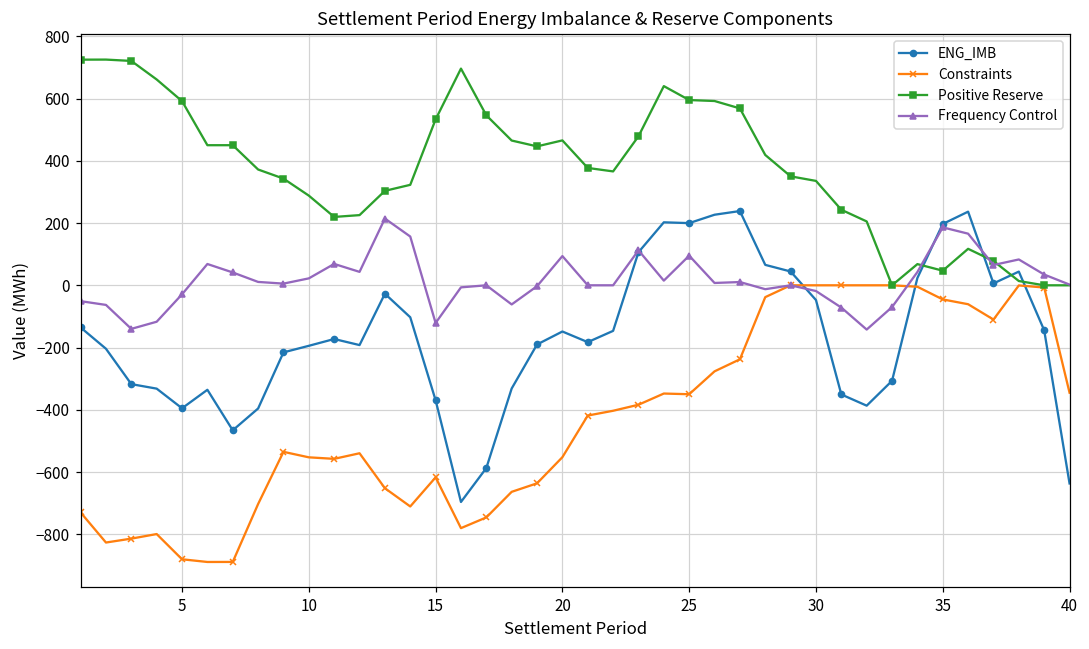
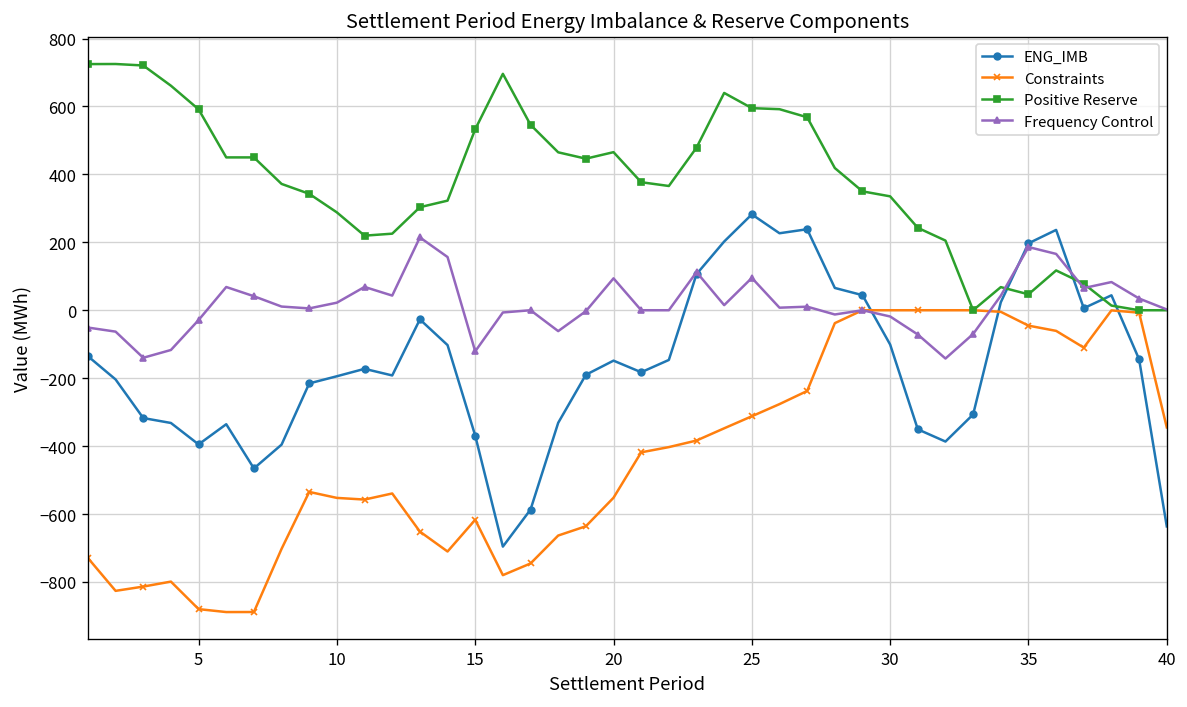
  {
    "ENG_IMB": {
      "5": -400,
      "10": -190,
      "15": -370,
      "20": -150,
-     "25": 200,
-     "30": -50,
+     "25": 280,
+     "30": -100,
      "35": 200,
      "40": -640
    },
    "Constraints": {
      "5": -880,
      "10": -550,
      "15": -620,
      "20": -550,
-     "25": -350,
+     "25": -310,
      "30": 0,
      "35": -50,
      "40": -340
    },
    "Positive Reserve": {
      "5": 590,
      "10": 290,
      "15": 530,
      "20": 470,
      "25": 600,
      "30": 340,
      "35": 50
    },
    "Frequency Control": {
      "5": -30,
      "10": 20,
      "15": -120,
      "20": 90,
      "25": 100,
      "30": -20,
      "35": 190
    }
  }
